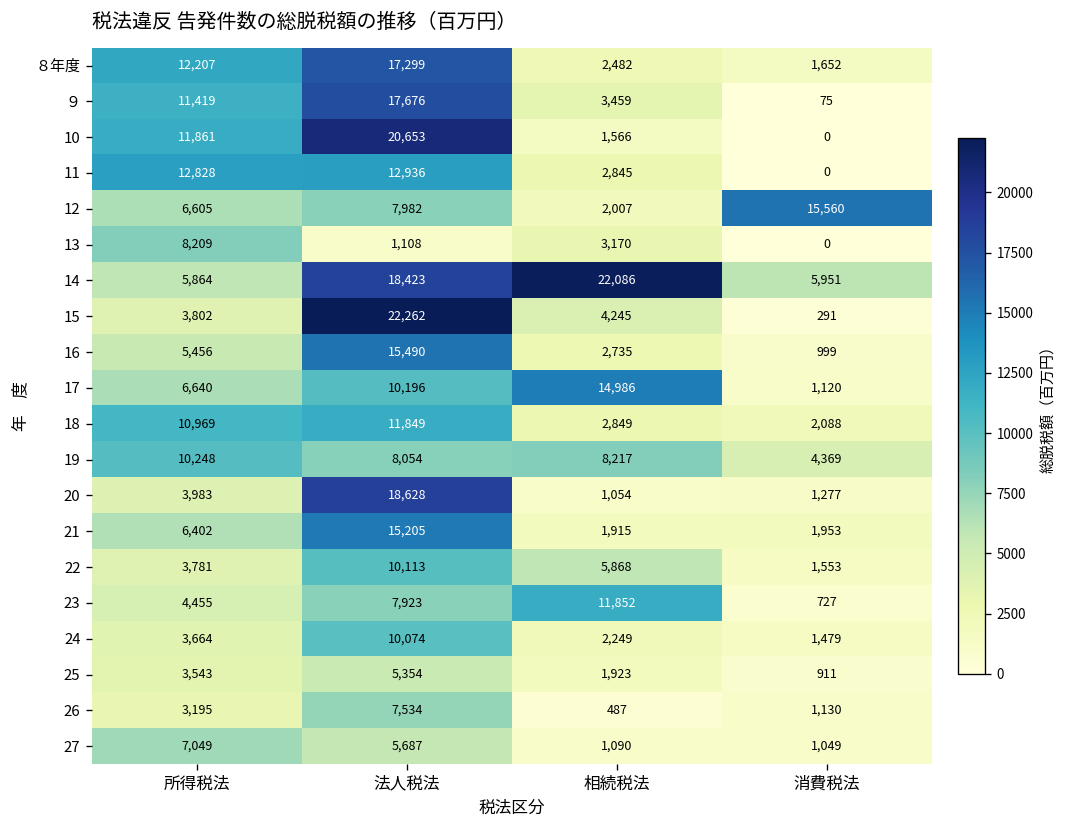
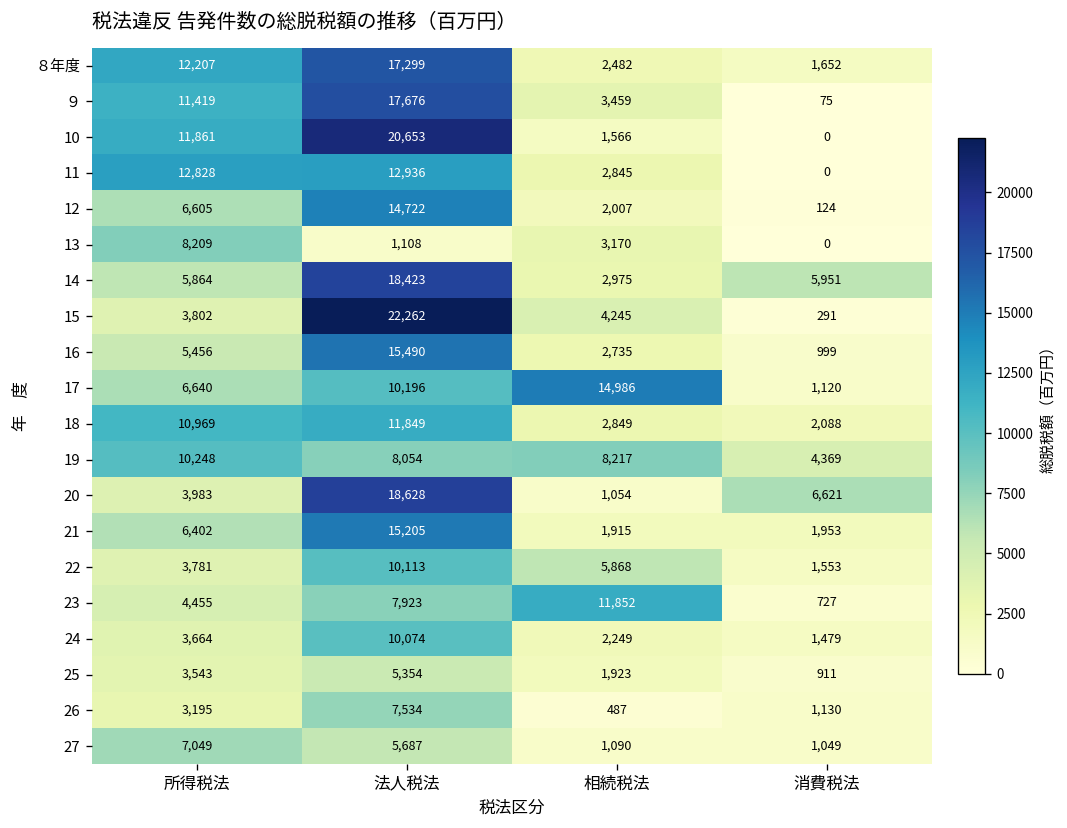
  {
    "８年度": {
      "所得税法": "12,207",
      "法人税法": "17,299",
      "相続税法": "2,482",
      "消費税法": "1,652"
    },
    "９": {
      "所得税法": "11,419",
      "法人税法": "17,676",
      "相続税法": "3,459",
      "消費税法": "75"
    },
    "10": {
      "所得税法": "11,861",
      "法人税法": "20,653",
      "相続税法": "1,566",
      "消費税法": "0"
    },
    "11": {
      "所得税法": "12,828",
      "法人税法": "12,936",
      "相続税法": "2,845",
      "消費税法": "0"
    },
    "12": {
      "所得税法": "6,605",
-     "法人税法": "7,982",
+     "法人税法": "14,722",
      "相続税法": "2,007",
-     "消費税法": "15,560"
+     "消費税法": "124"
    },
    "13": {
      "所得税法": "8,209",
      "法人税法": "1,108",
      "相続税法": "3,170",
      "消費税法": "0"
    },
    "14": {
      "所得税法": "5,864",
      "法人税法": "18,423",
-     "相続税法": "22,086",
+     "相続税法": "2,975",
      "消費税法": "5,951"
    },
    "15": {
      "所得税法": "3,802",
      "法人税法": "22,262",
      "相続税法": "4,245",
      "消費税法": "291"
    },
    "16": {
      "所得税法": "5,456",
      "法人税法": "15,490",
      "相続税法": "2,735",
      "消費税法": "999"
    },
    "17": {
      "所得税法": "6,640",
      "法人税法": "10,196",
      "相続税法": "14,986",
      "消費税法": "1,120"
    },
    "18": {
      "所得税法": "10,969",
      "法人税法": "11,849",
      "相続税法": "2,849",
      "消費税法": "2,088"
    },
    "19": {
      "所得税法": "10,248",
      "法人税法": "8,054",
      "相続税法": "8,217",
      "消費税法": "4,369"
    },
    "20": {
      "所得税法": "3,983",
      "法人税法": "18,628",
      "相続税法": "1,054",
-     "消費税法": "1,277"
+     "消費税法": "6,621"
    },
    "21": {
      "所得税法": "6,402",
      "法人税法": "15,205",
      "相続税法": "1,915",
      "消費税法": "1,953"
    },
    "22": {
      "所得税法": "3,781",
      "法人税法": "10,113",
      "相続税法": "5,868",
      "消費税法": "1,553"
    },
    "23": {
      "所得税法": "4,455",
      "法人税法": "7,923",
      "相続税法": "11,852",
      "消費税法": "727"
    },
    "24": {
      "所得税法": "3,664",
      "法人税法": "10,074",
      "相続税法": "2,249",
      "消費税法": "1,479"
    },
    "25": {
      "所得税法": "3,543",
      "法人税法": "5,354",
      "相続税法": "1,923",
      "消費税法": "911"
    },
    "26": {
      "所得税法": "3,195",
      "法人税法": "7,534",
      "相続税法": "487",
      "消費税法": "1,130"
    },
    "27": {
      "所得税法": "7,049",
      "法人税法": "5,687",
      "相続税法": "1,090",
      "消費税法": "1,049"
    }
  }
